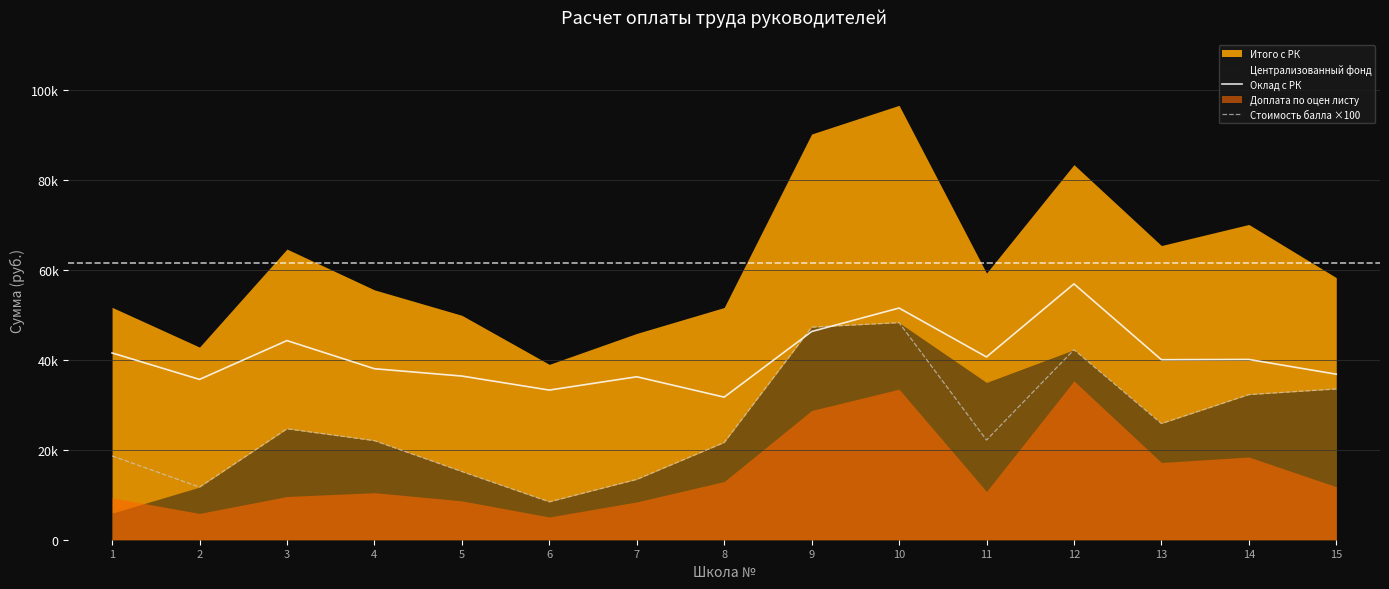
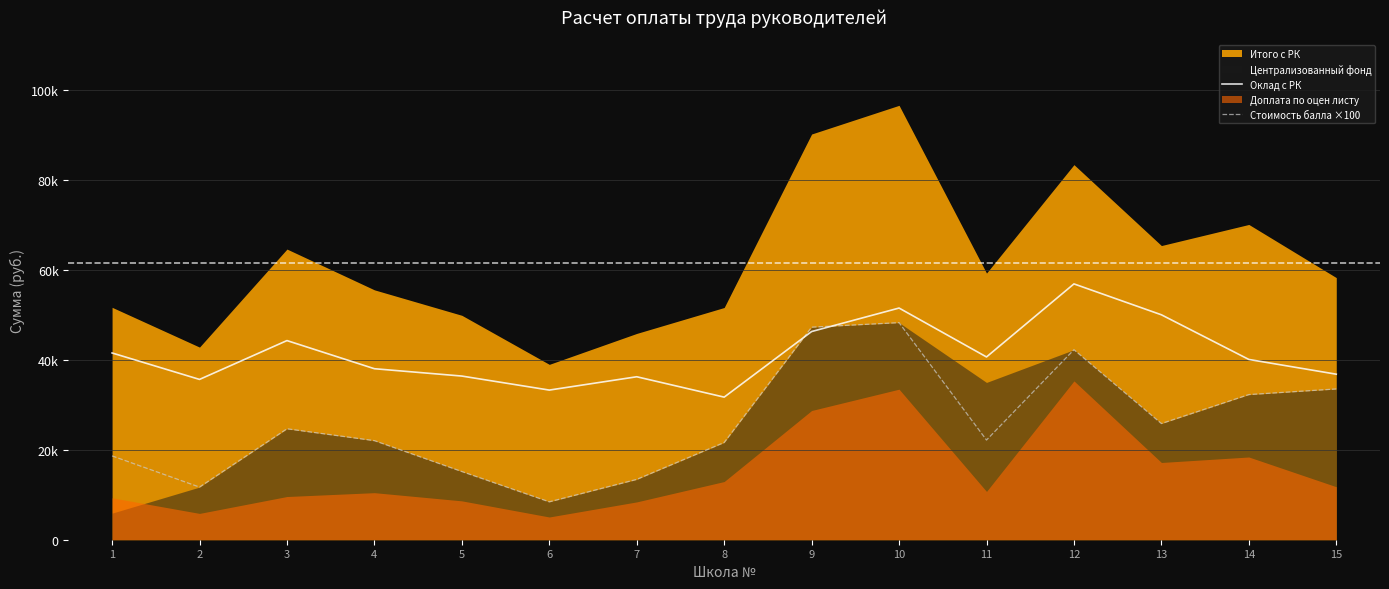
  {
    "Оклад с РК": {
      "1": 42000,
      "2": 36000,
      "3": 44000,
      "4": 38000,
      "5": 36000,
      "6": 33000,
      "7": 36000,
      "8": 32000,
      "9": 46000,
      "10": 52000,
      "11": 41000,
      "12": 57000,
-     "13": 40000,
+     "13": 50000,
      "14": 40000,
      "15": 37000
    },
    "Итого с РК": {
      "1": 52000,
      "2": 43000,
      "3": 65000,
      "4": 56000,
      "5": 50000,
      "6": 39000,
      "7": 46000,
      "8": 52000,
      "9": 90000,
      "10": 97000,
      "11": 59000,
      "12": 83000,
      "13": 65000,
      "14": 70000,
      "15": 58000
    },
    "Стоимость балла ×100": {
      "1": 19000,
      "11": 22000
    },
    "Централизованный фонд": {
      "1": 6000,
      "11": 35000
    },
    "Доплата по оцен листу": {
      "1": 9000,
      "2": 6000,
      "3": 10000,
      "4": 10000,
      "5": 9000,
      "6": 5000,
      "7": 8000,
      "8": 13000,
      "9": 29000,
      "10": 33000,
      "11": 11000,
      "12": 35000,
      "13": 17000,
      "14": 18000,
      "15": 12000
    }
  }
